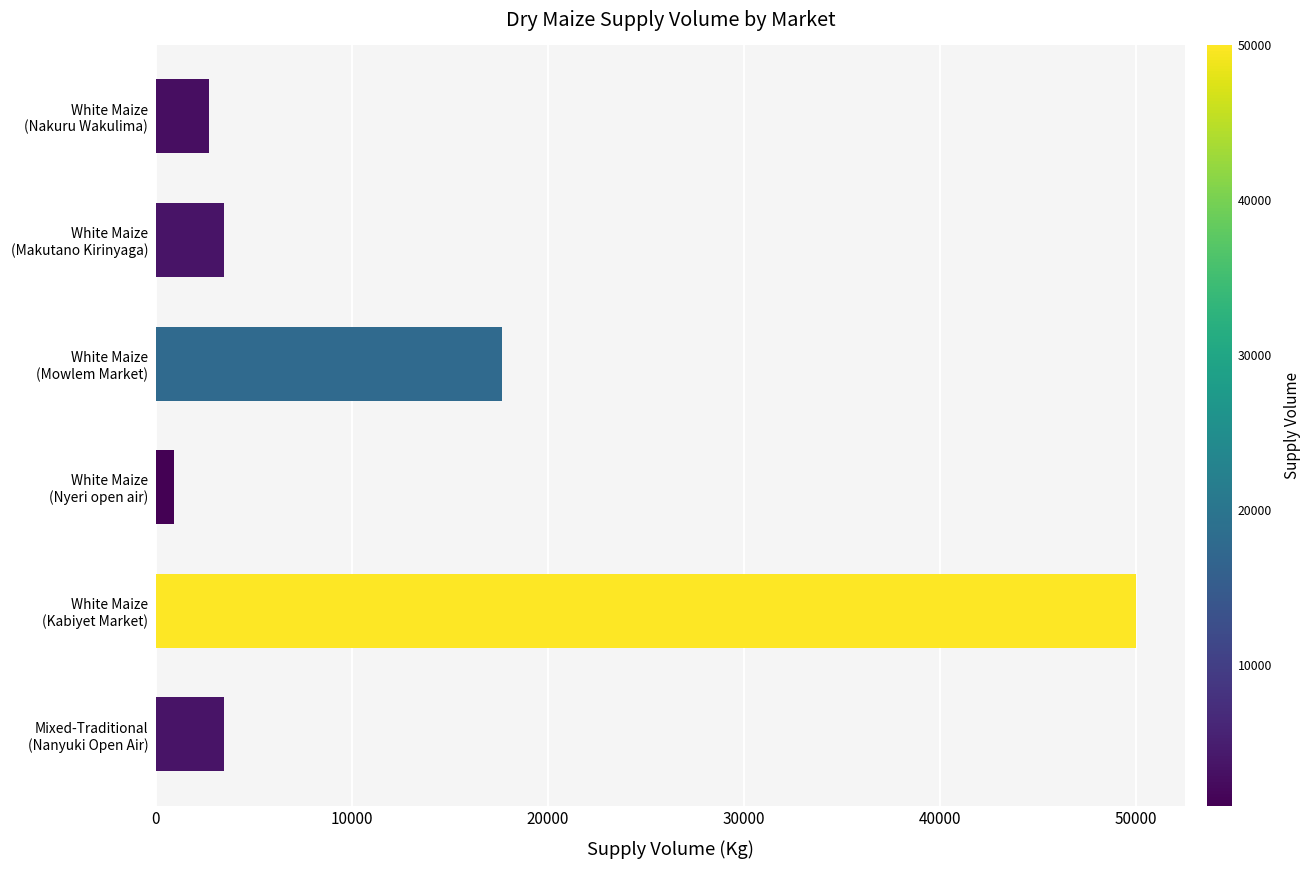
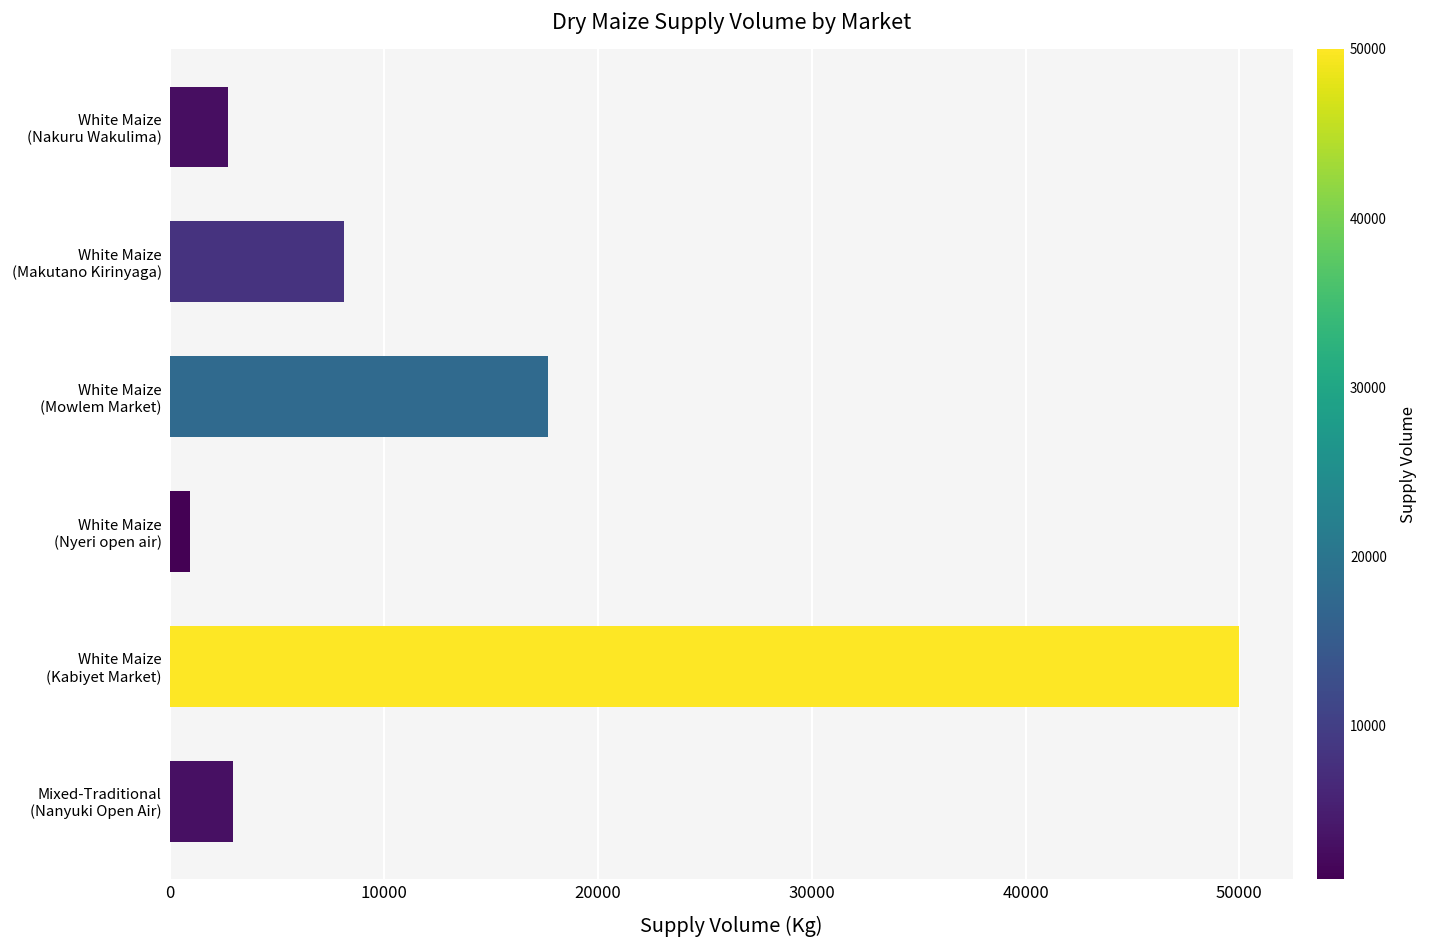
  {
    "White Maize (Nakuru Wakulima)": 2700,
-   "White Maize (Makutano Kirinyaga)": 3500,
+   "White Maize (Makutano Kirinyaga)": 8100,
    "White Maize (Mowlem Market)": 17700,
    "White Maize (Nyeri open air)": 900,
    "White Maize (Kabiyet Market)": 50000,
-   "Mixed-Traditional (Nanyuki Open Air)": 3500
+   "Mixed-Traditional (Nanyuki Open Air)": 2900
  }
